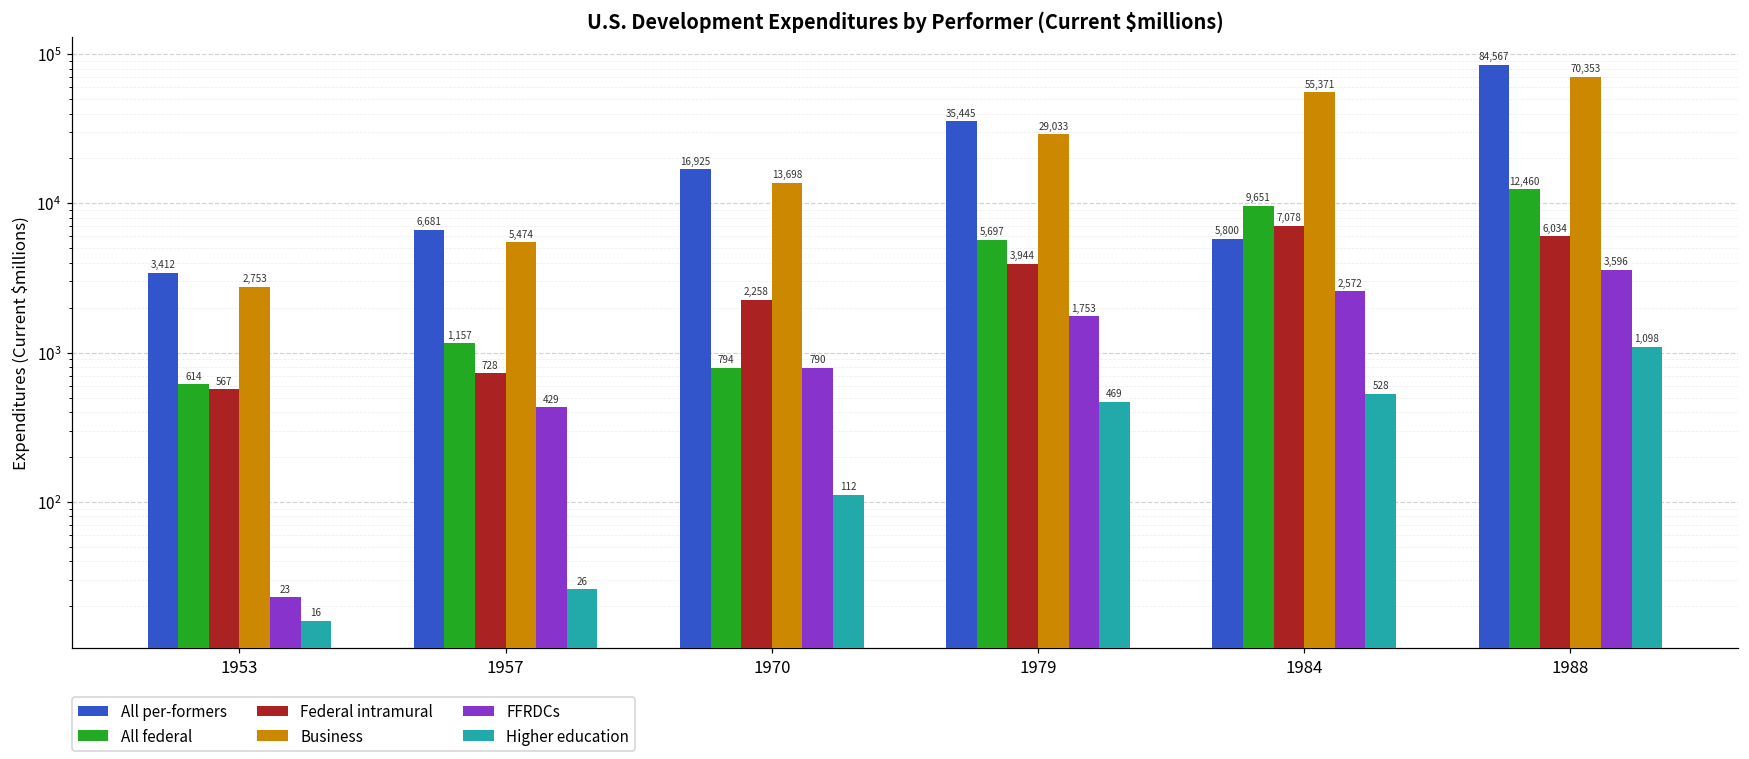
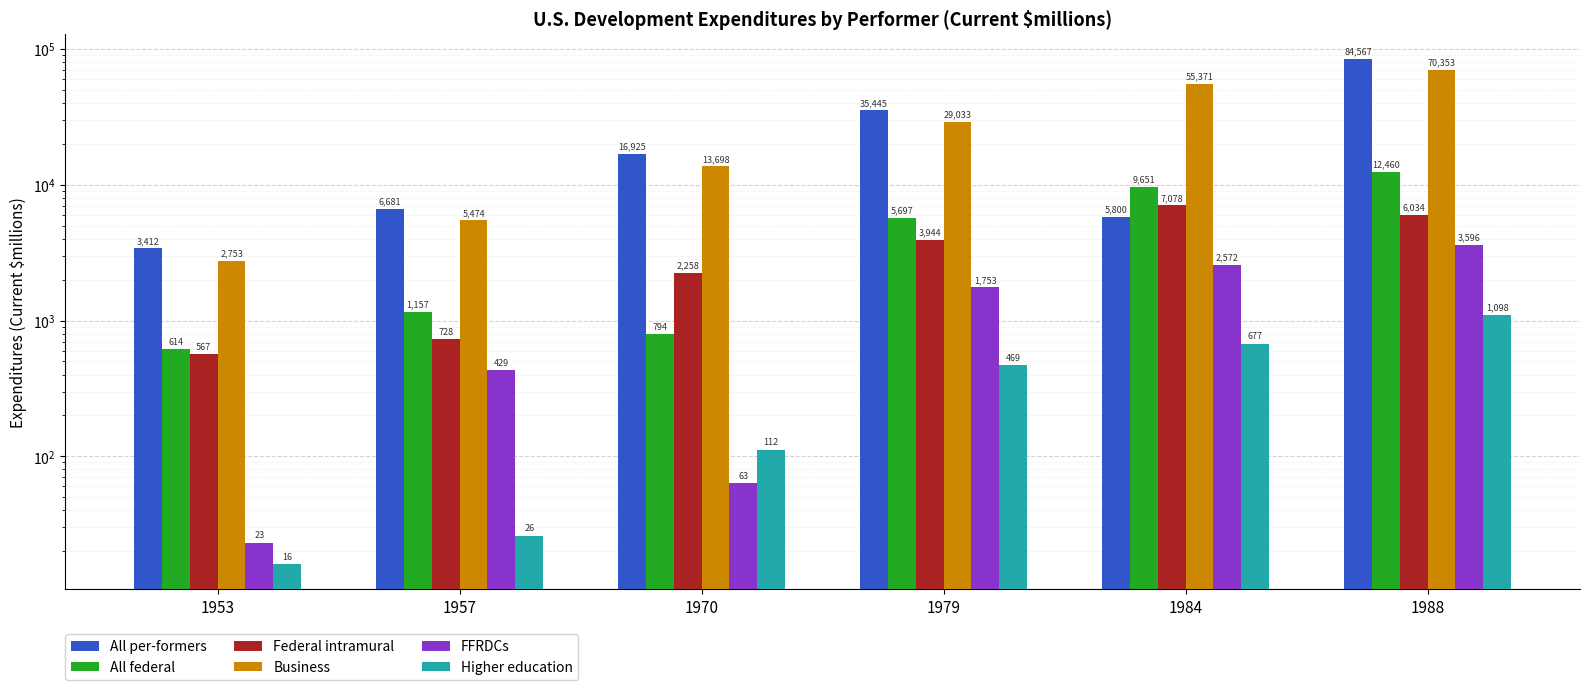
  {
    "All per-formers": {
      "1953": "3,412",
      "1957": "6,681",
      "1970": "16,925",
      "1979": "35,445",
      "1984": "5,800",
      "1988": "84,567"
    },
    "All federal": {
      "1953": "614",
      "1957": "1,157",
      "1970": "794",
      "1979": "5,697",
      "1984": "9,651",
      "1988": "12,460"
    },
    "Federal intramural": {
      "1953": "567",
      "1957": "728",
      "1970": "2,258",
      "1979": "3,944",
      "1984": "7,078",
      "1988": "6,034"
    },
    "Business": {
      "1953": "2,753",
      "1957": "5,474",
      "1970": "13,698",
      "1979": "29,033",
      "1984": "55,371",
      "1988": "70,353"
    },
    "FFRDCs": {
      "1953": "23",
      "1957": "429",
-     "1970": "790",
+     "1970": "63",
      "1979": "1,753",
      "1984": "2,572",
      "1988": "3,596"
    },
    "Higher education": {
      "1953": "16",
      "1957": "26",
      "1970": "112",
      "1979": "469",
-     "1984": "528",
+     "1984": "677",
      "1988": "1,098"
    }
  }
